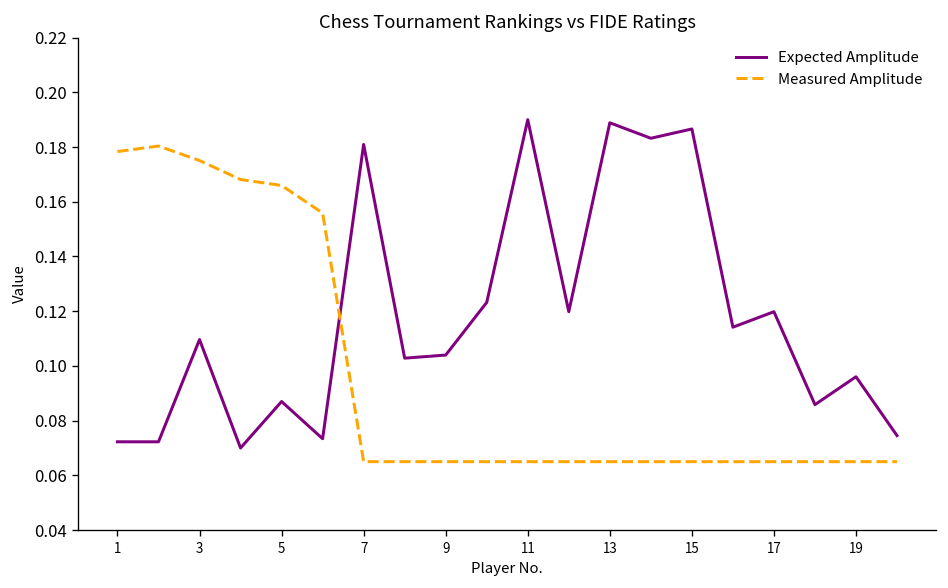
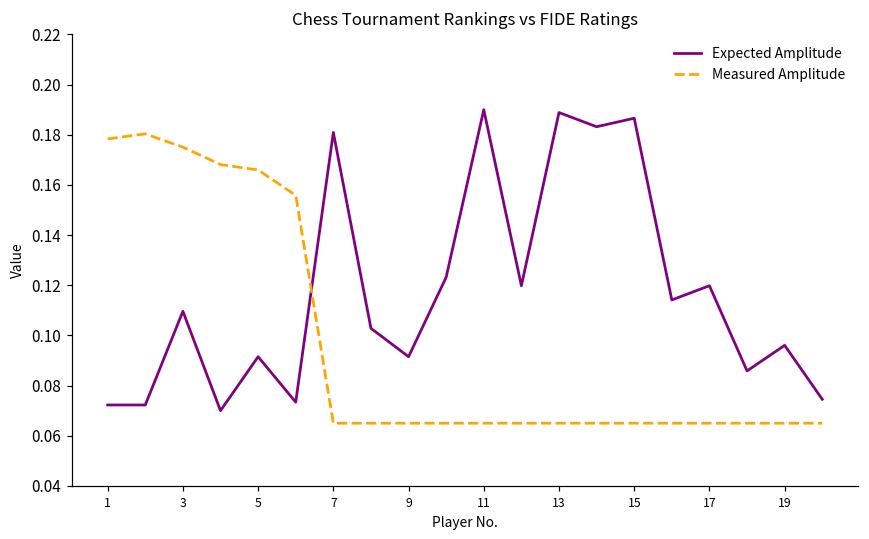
  {
    "Expected Amplitude": {
      "1": 0.072,
      "3": 0.110,
-     "5": 0.087,
+     "5": 0.092,
      "7": 0.181,
-     "9": 0.104,
+     "9": 0.092,
      "11": 0.190,
      "13": 0.189,
      "15": 0.187,
      "17": 0.120,
      "19": 0.096
    },
    "Measured Amplitude": {
      "1": 0.178,
      "3": 0.175,
      "5": 0.166,
      "7": 0.065,
      "9": 0.065,
      "11": 0.065,
      "13": 0.065,
      "15": 0.065,
      "17": 0.065,
      "19": 0.065
    }
  }
